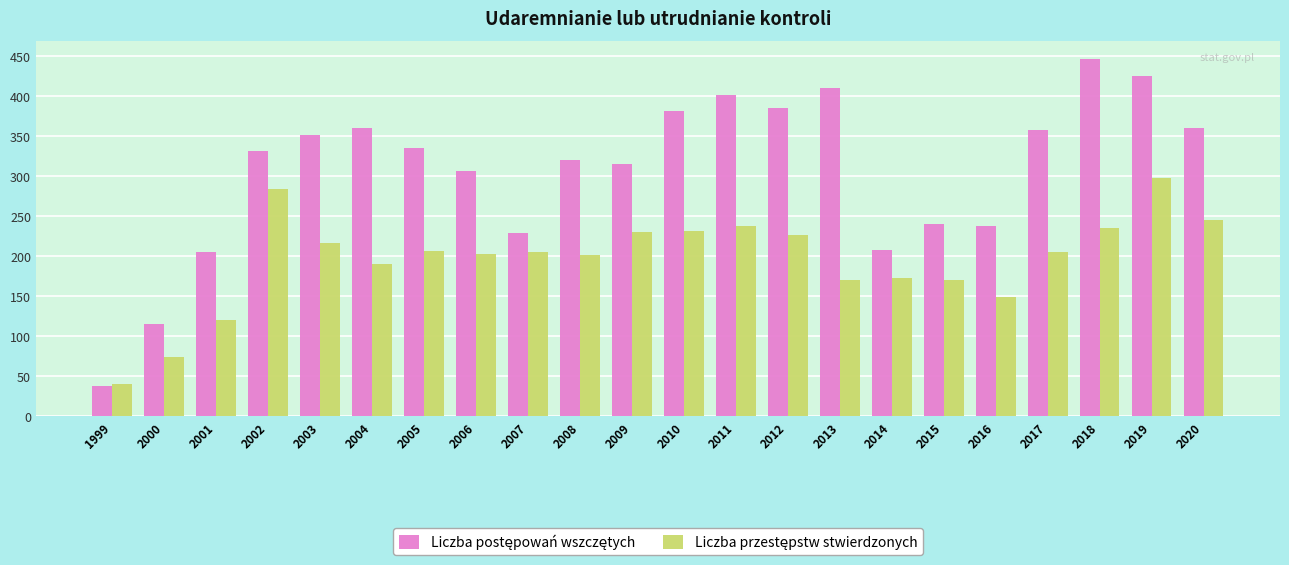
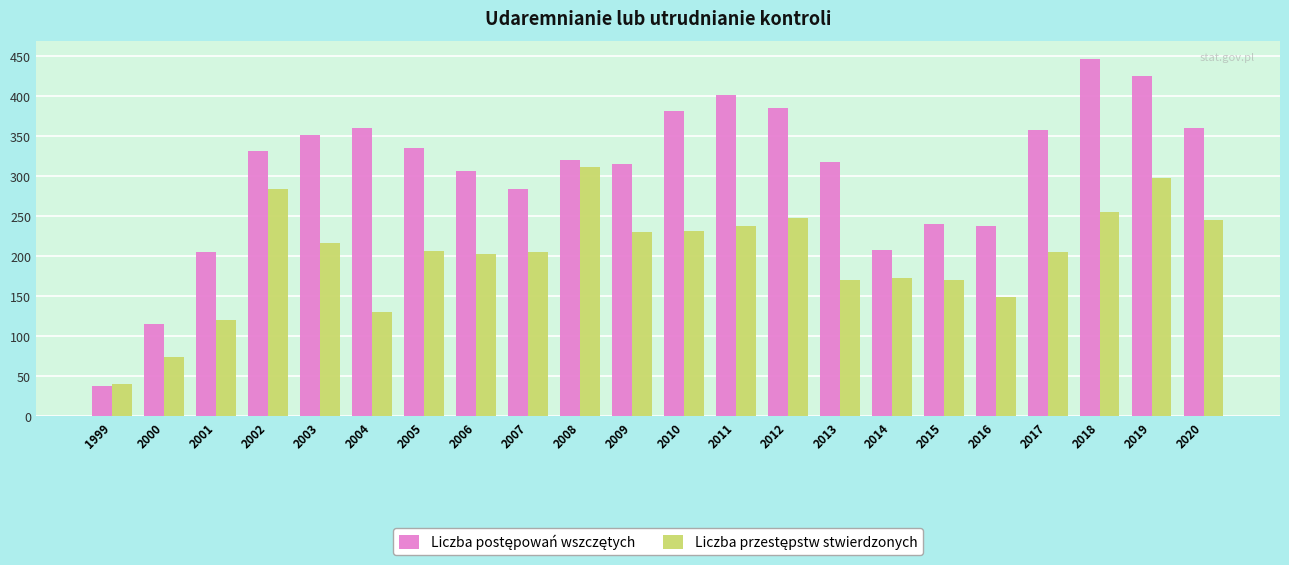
  {
    "Liczba postępowań wszczętych": {
      "1999": 40,
      "2000": 120,
      "2001": 210,
      "2002": 330,
      "2003": 350,
      "2004": 360,
      "2005": 340,
      "2006": 310,
-     "2007": 230,
+     "2007": 280,
      "2008": 320,
      "2009": 320,
      "2010": 380,
      "2011": 400,
      "2012": 390,
-     "2013": 410,
+     "2013": 320,
      "2014": 210,
      "2015": 240,
      "2016": 240,
      "2017": 360,
      "2018": 450,
      "2019": 430,
      "2020": 360
    },
    "Liczba przestępstw stwierdzonych": {
      "1999": 40,
      "2000": 70,
      "2001": 120,
      "2002": 280,
      "2003": 220,
-     "2004": 190,
+     "2004": 130,
      "2005": 210,
      "2006": 200,
      "2007": 210,
-     "2008": 200,
+     "2008": 310,
      "2009": 230,
      "2010": 230,
      "2011": 240,
-     "2012": 230,
+     "2012": 250,
      "2013": 170,
      "2014": 170,
      "2015": 170,
      "2016": 150,
      "2017": 210,
-     "2018": 240,
+     "2018": 260,
      "2019": 300,
      "2020": 250
    }
  }
